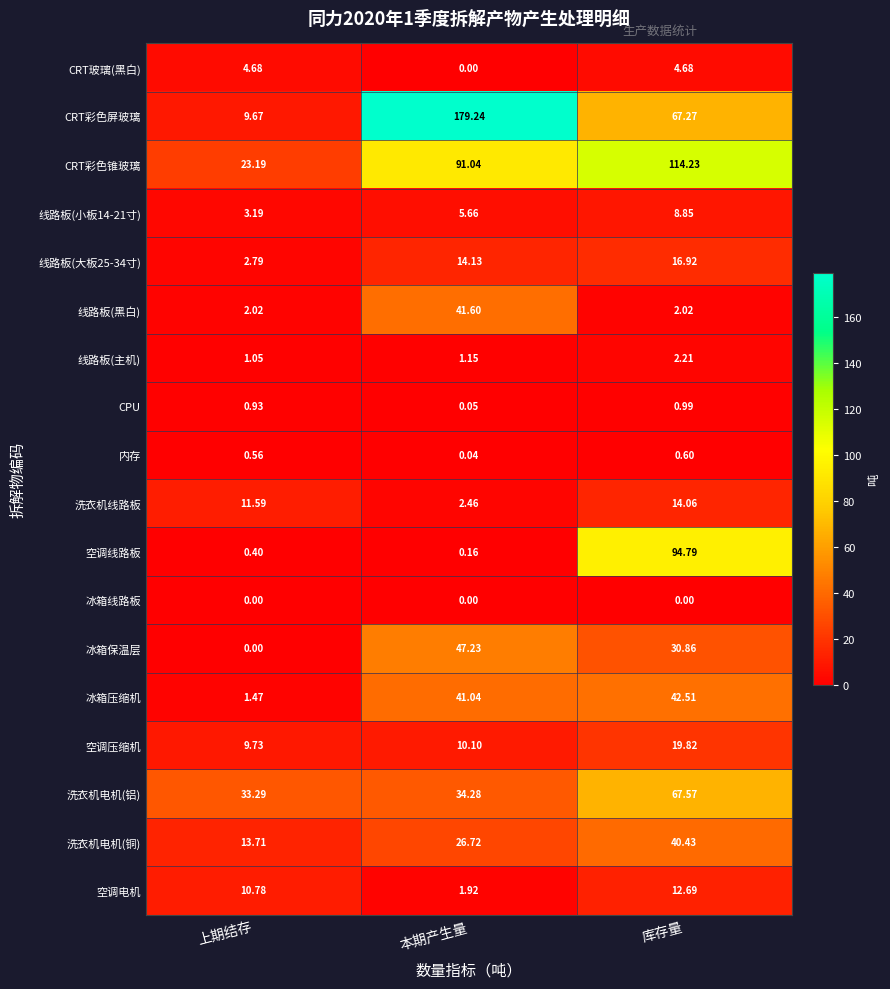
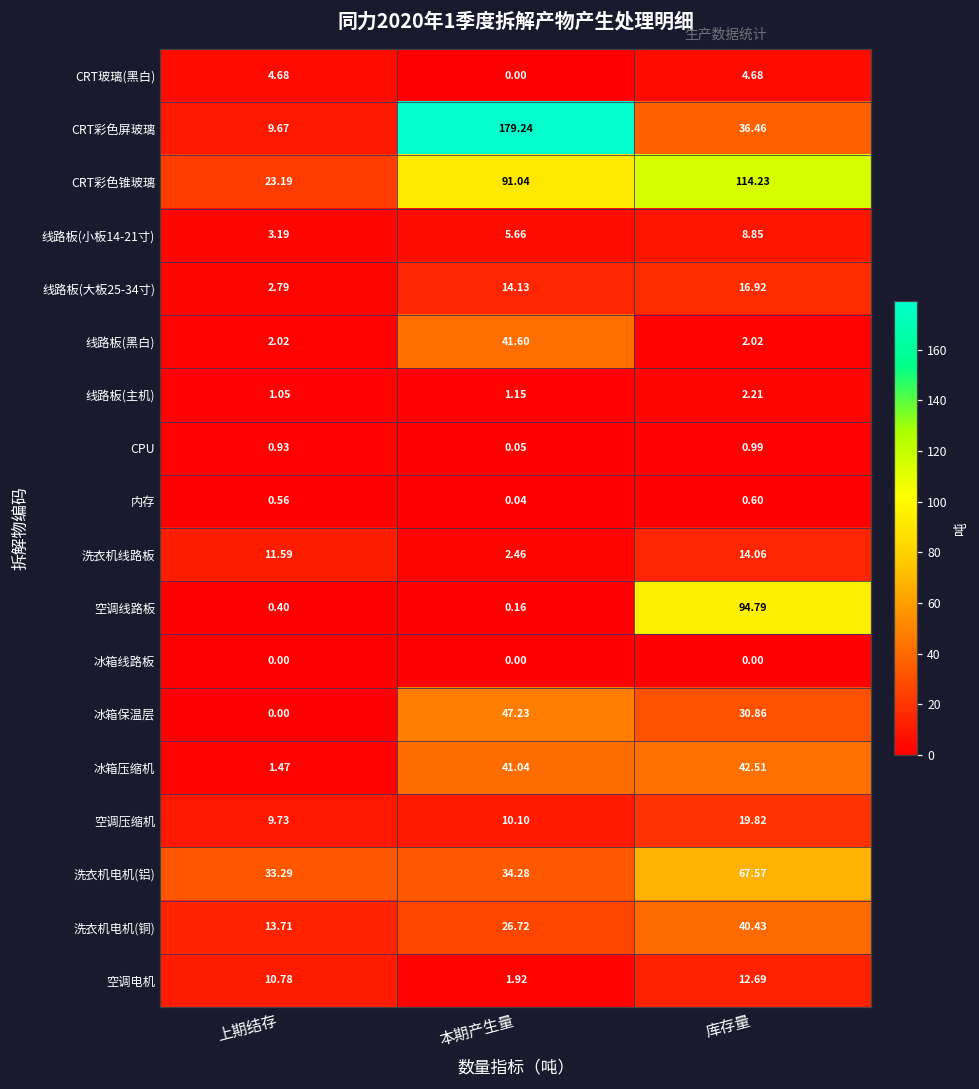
  {
    "CRT玻璃(黑白)": {
      "上期结存": 4.68,
      "本期产生量": 0.00,
      "库存量": 4.68
    },
    "CRT彩色屏玻璃": {
      "上期结存": 9.67,
      "本期产生量": 179.24,
-     "库存量": 67.27
+     "库存量": 36.46
    },
    "CRT彩色锥玻璃": {
      "上期结存": 23.19,
      "本期产生量": 91.04,
      "库存量": 114.23
    },
    "线路板(小板14-21寸)": {
      "上期结存": 3.19,
      "本期产生量": 5.66,
      "库存量": 8.85
    },
    "线路板(大板25-34寸)": {
      "上期结存": 2.79,
      "本期产生量": 14.13,
      "库存量": 16.92
    },
    "线路板(黑白)": {
      "上期结存": 2.02,
      "本期产生量": 41.60,
      "库存量": 2.02
    },
    "线路板(主机)": {
      "上期结存": 1.05,
      "本期产生量": 1.15,
      "库存量": 2.21
    },
    "CPU": {
      "上期结存": 0.93,
      "本期产生量": 0.05,
      "库存量": 0.99
    },
    "内存": {
      "上期结存": 0.56,
      "本期产生量": 0.04,
      "库存量": 0.60
    },
    "洗衣机线路板": {
      "上期结存": 11.59,
      "本期产生量": 2.46,
      "库存量": 14.06
    },
    "空调线路板": {
      "上期结存": 0.40,
      "本期产生量": 0.16,
      "库存量": 94.79
    },
    "冰箱线路板": {
      "上期结存": 0.00,
      "本期产生量": 0.00,
      "库存量": 0.00
    },
    "冰箱保温层": {
      "上期结存": 0.00,
      "本期产生量": 47.23,
      "库存量": 30.86
    },
    "冰箱压缩机": {
      "上期结存": 1.47,
      "本期产生量": 41.04,
      "库存量": 42.51
    },
    "空调压缩机": {
      "上期结存": 9.73,
      "本期产生量": 10.10,
      "库存量": 19.82
    },
    "洗衣机电机(铝)": {
      "上期结存": 33.29,
      "本期产生量": 34.28,
      "库存量": 67.57
    },
    "洗衣机电机(铜)": {
      "上期结存": 13.71,
      "本期产生量": 26.72,
      "库存量": 40.43
    },
    "空调电机": {
      "上期结存": 10.78,
      "本期产生量": 1.92,
      "库存量": 12.69
    }
  }
